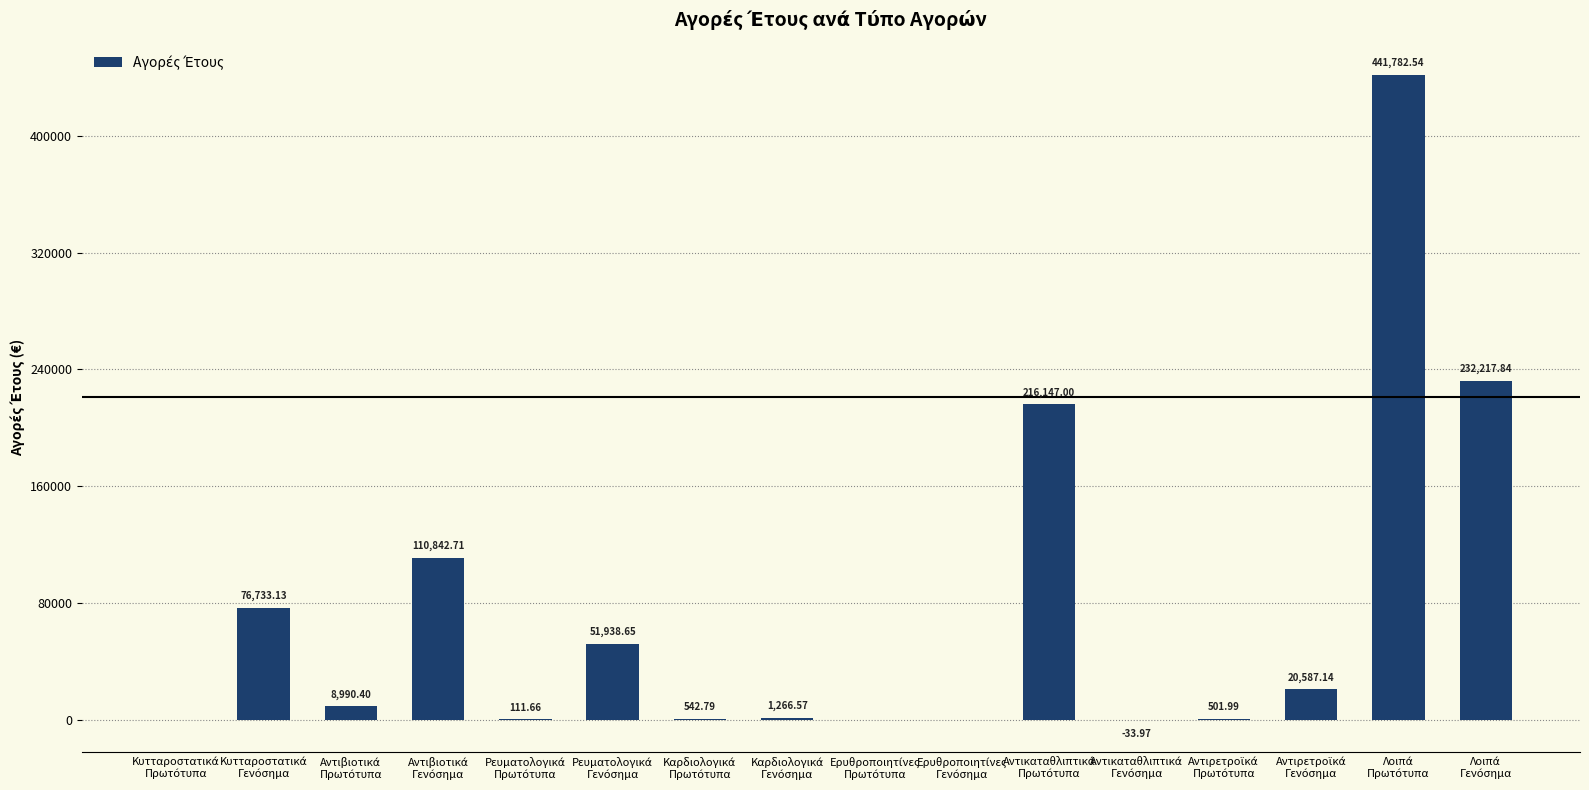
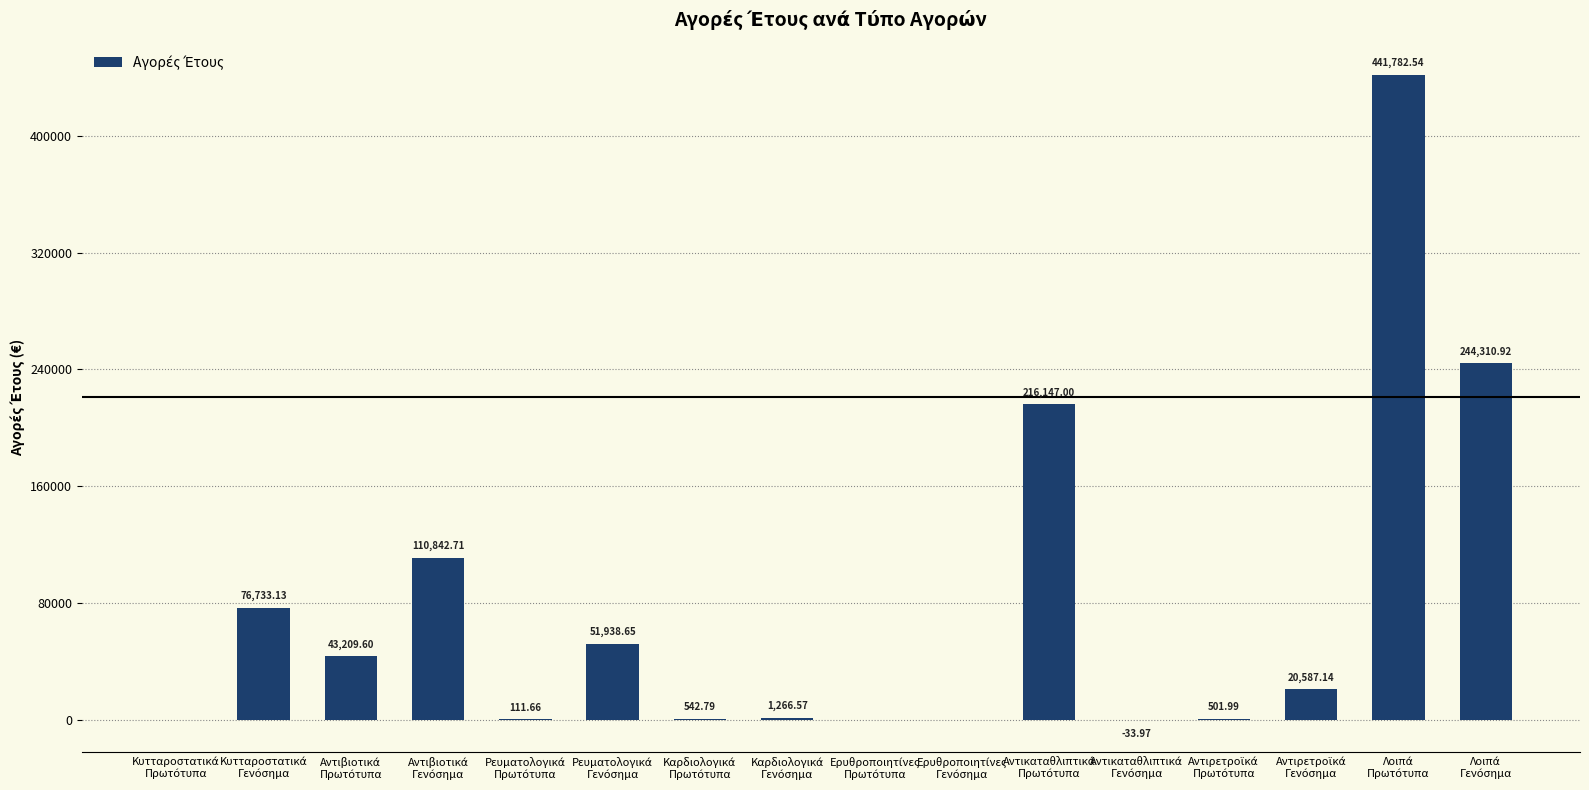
  {
    "Κυτταροστατικά Γενόσημα": "76,733.13",
-   "Αντιβιοτικά Πρωτότυπα": "8,990.40",
+   "Αντιβιοτικά Πρωτότυπα": "43,209.60",
    "Αντιβιοτικά Γενόσημα": "110,842.71",
    "Ρευματολογικά Πρωτότυπα": "111.66",
    "Ρευματολογικά Γενόσημα": "51,938.65",
    "Καρδιολογικά Πρωτότυπα": "542.79",
    "Καρδιολογικά Γενόσημα": "1,266.57",
    "Αντικαταθλιπτικά Πρωτότυπα": "216,147.00",
    "Αντικαταθλιπτικά Γενόσημα": "-33.97",
    "Αντιρετροϊκά Πρωτότυπα": "501.99",
    "Αντιρετροϊκά Γενόσημα": "20,587.14",
    "Λοιπά Πρωτότυπα": "441,782.54",
-   "Λοιπά Γενόσημα": "232,217.84"
+   "Λοιπά Γενόσημα": "244,310.92"
  }
